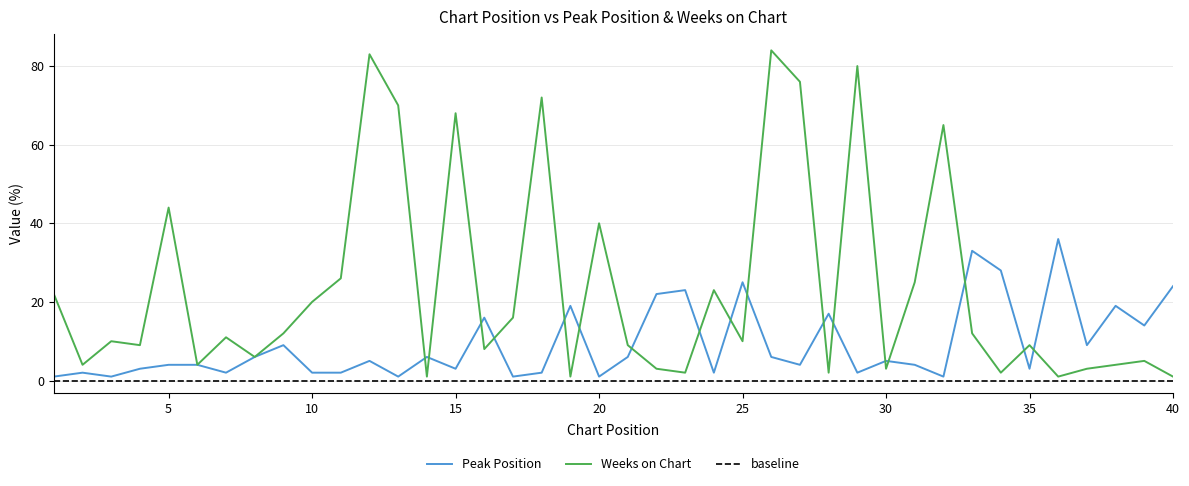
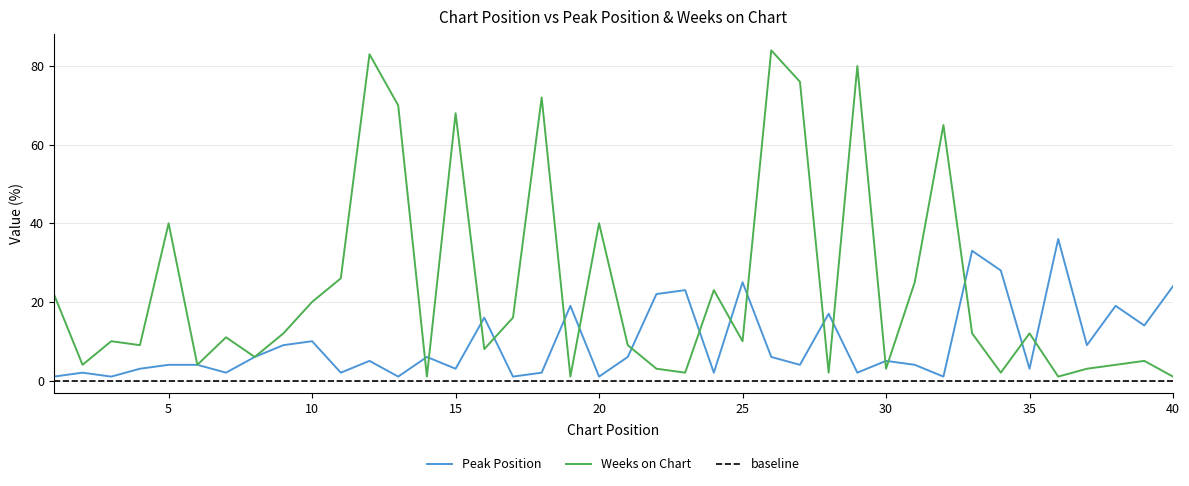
  {
    "Peak Position": {
      "5": 4,
-     "10": 2,
+     "10": 10,
      "15": 3,
      "20": 1,
      "25": 25,
      "30": 5,
      "35": 3,
      "40": 24
    },
    "Weeks on Chart": {
-     "5": 44,
+     "5": 40,
      "10": 20,
      "15": 68,
      "20": 40,
      "25": 10,
      "30": 3,
-     "35": 9,
+     "35": 12,
      "40": 1
    }
  }
